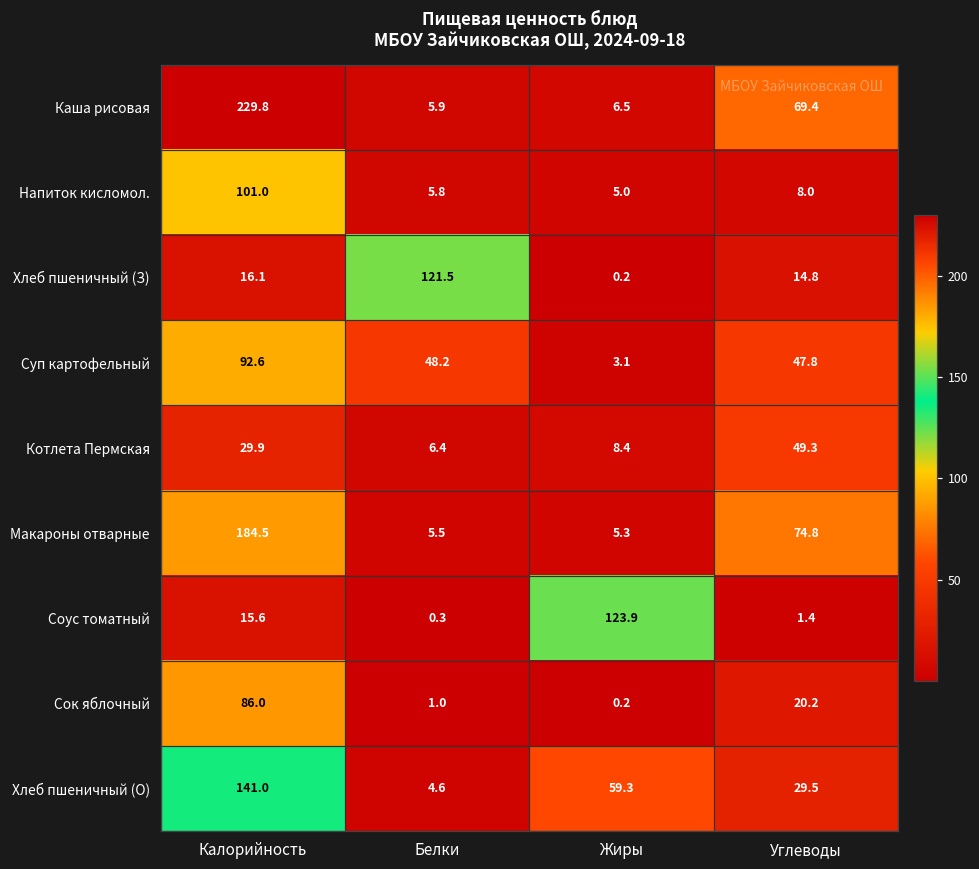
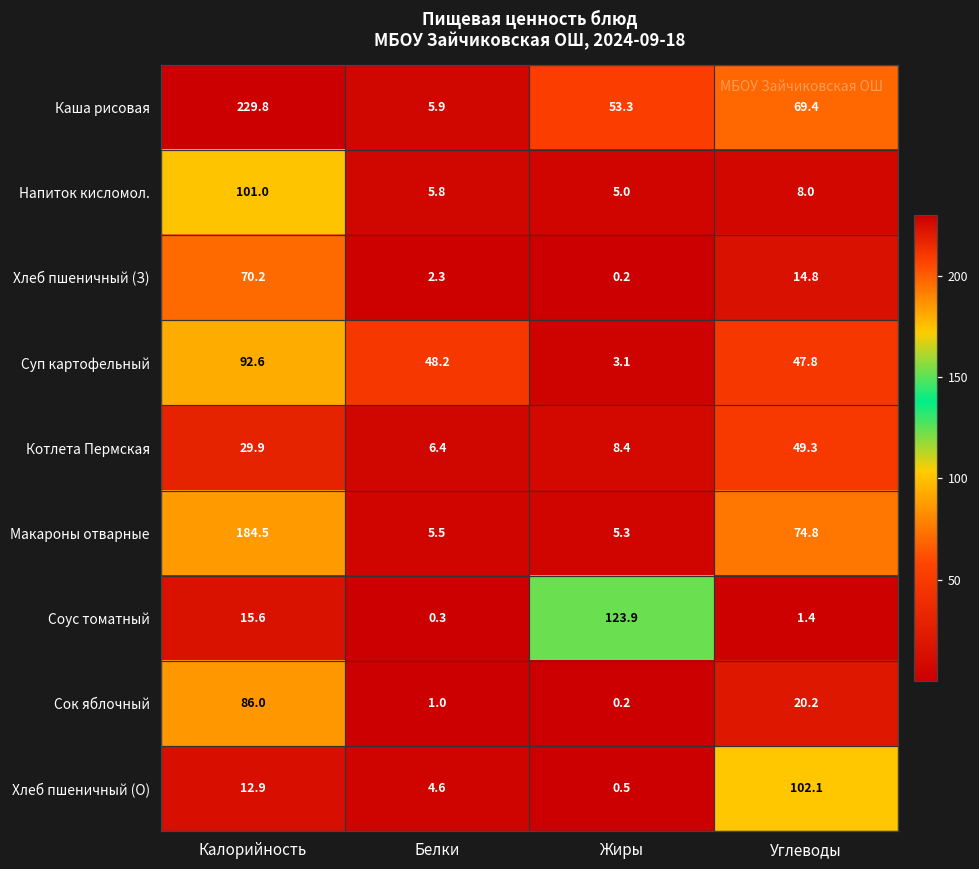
  {
    "Каша рисовая": {
      "Калорийность": 229.8,
      "Белки": 5.9,
-     "Жиры": 6.5
+     "Жиры": 53.3
    },
    "Напиток кисломол.": {
      "Калорийность": 101.0,
      "Белки": 5.8,
      "Жиры": 5.0,
      "Углеводы": 8.0
    },
    "Хлеб пшеничный (З)": {
-     "Калорийность": 16.1,
-     "Белки": 121.5,
+     "Калорийность": 70.2,
+     "Белки": 2.3,
      "Жиры": 0.2,
      "Углеводы": 14.8
    },
    "Суп картофельный": {
      "Калорийность": 92.6,
      "Белки": 48.2,
      "Жиры": 3.1,
      "Углеводы": 47.8
    },
    "Котлета Пермская": {
      "Калорийность": 29.9,
      "Белки": 6.4,
      "Жиры": 8.4,
      "Углеводы": 49.3
    },
    "Макароны отварные": {
      "Калорийность": 184.5,
      "Белки": 5.5,
      "Жиры": 5.3,
      "Углеводы": 74.8
    },
    "Соус томатный": {
      "Калорийность": 15.6,
      "Белки": 0.3,
      "Жиры": 123.9,
      "Углеводы": 1.4
    },
    "Сок яблочный": {
      "Калорийность": 86.0,
      "Белки": 1.0,
      "Жиры": 0.2,
      "Углеводы": 20.2
    },
    "Хлеб пшеничный (О)": {
-     "Калорийность": 141.0,
+     "Калорийность": 12.9,
      "Белки": 4.6,
-     "Жиры": 59.3,
-     "Углеводы": 29.5
+     "Жиры": 0.5,
+     "Углеводы": 102.1
    }
  }
